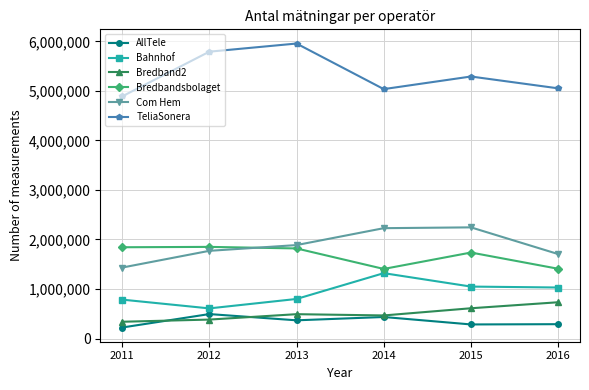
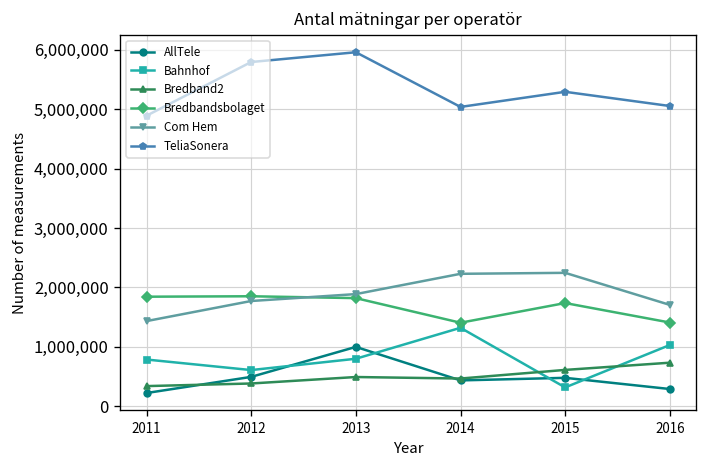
  {
    "AllTele": {
      "2011": "200,000",
      "2012": "500,000",
-     "2013": "400,000",
-     "2015": "300,000",
+     "2013": "1,000,000",
+     "2015": "500,000",
      "2016": "300,000"
    },
    "Bahnhof": {
      "2011": "800,000",
      "2012": "600,000",
      "2013": "800,000",
      "2014": "1,300,000",
-     "2015": "1,000,000",
+     "2015": "300,000",
      "2016": "1,000,000"
    }
  }
